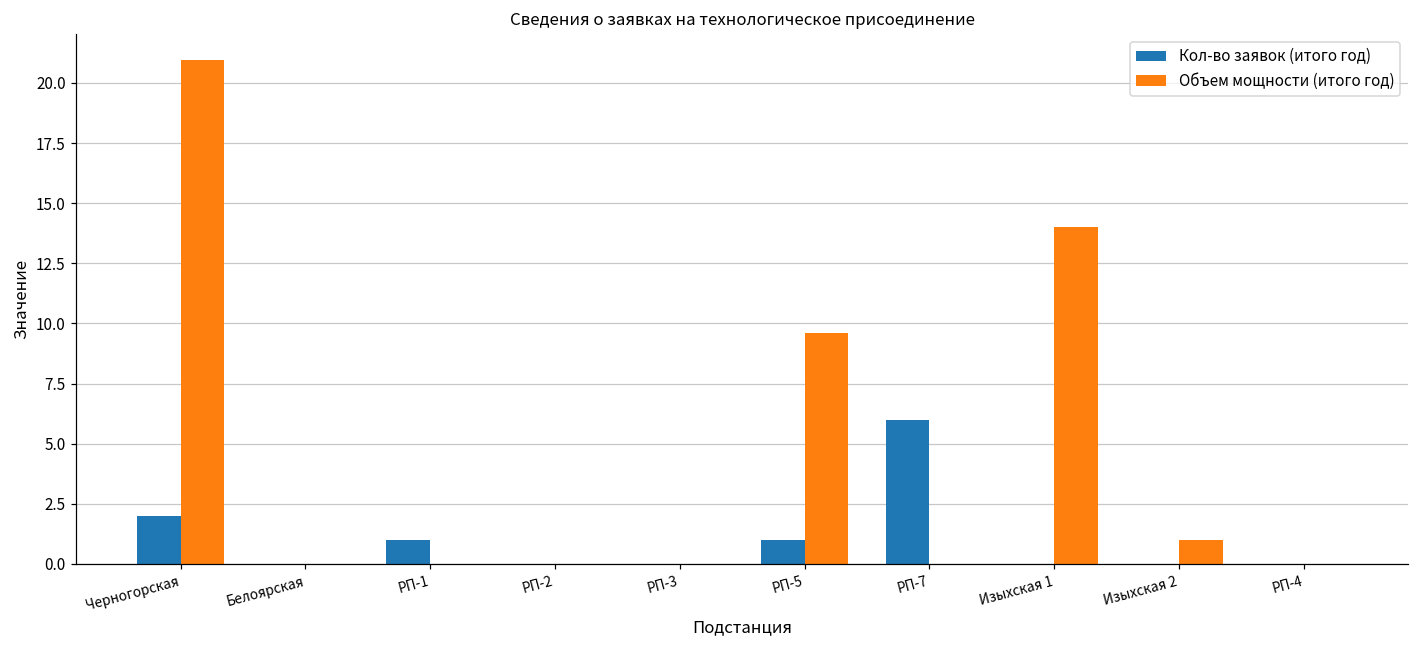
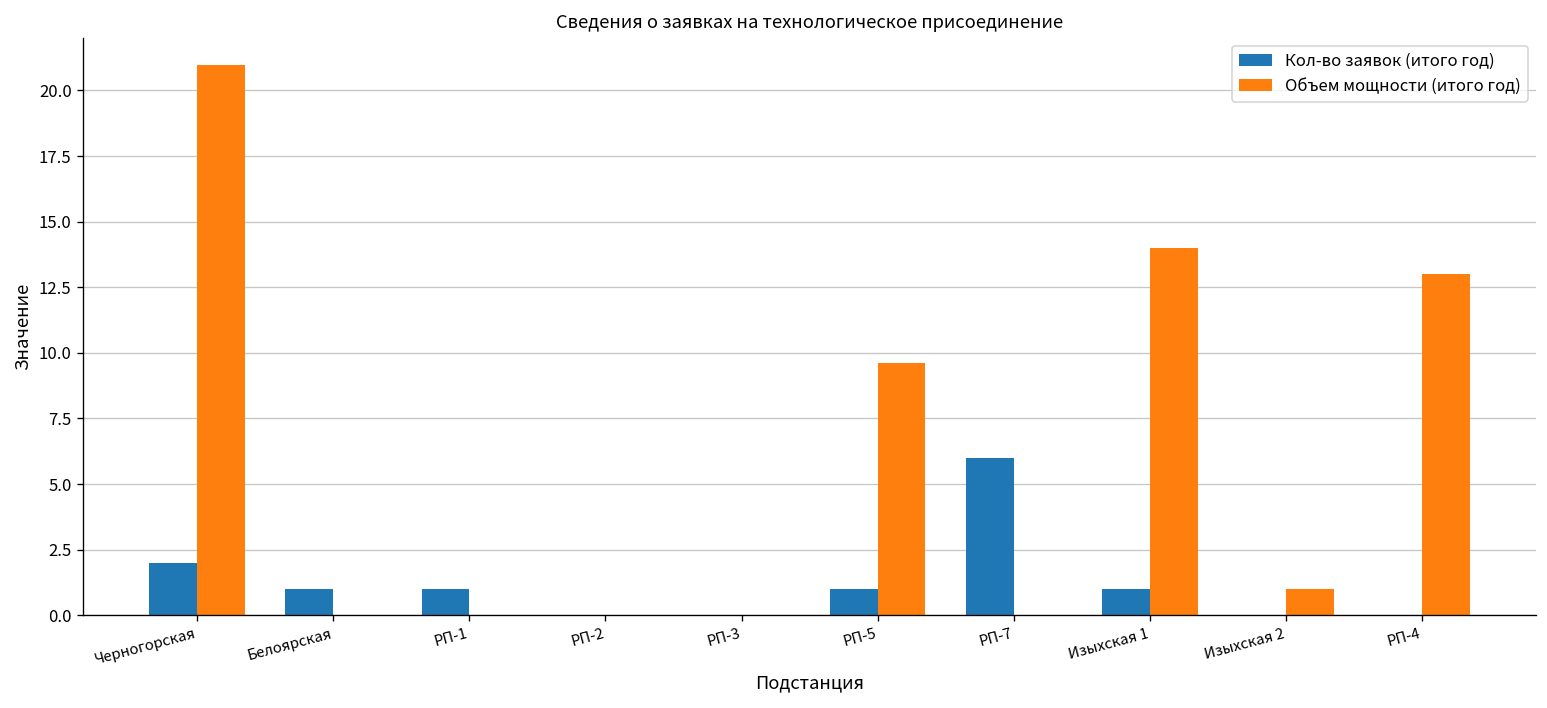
  {
    "Кол-во заявок (итого год)": {
      "Черногорская": 2,
-     "Белоярская": 0,
+     "Белоярская": 1,
      "РП-1": 1,
      "РП-2": 0,
      "РП-3": 0,
      "РП-5": 1,
      "РП-7": 6,
-     "Изыхская 1": 0,
+     "Изыхская 1": 1,
      "Изыхская 2": 0,
      "РП-4": 0
    },
    "Объем мощности (итого год)": {
      "Черногорская": 21,
      "Белоярская": 0,
      "РП-1": 0,
      "РП-2": 0,
      "РП-3": 0,
      "РП-5": 9.6,
      "РП-7": 0,
      "Изыхская 1": 14,
      "Изыхская 2": 1,
-     "РП-4": 0
+     "РП-4": 13
    }
  }
